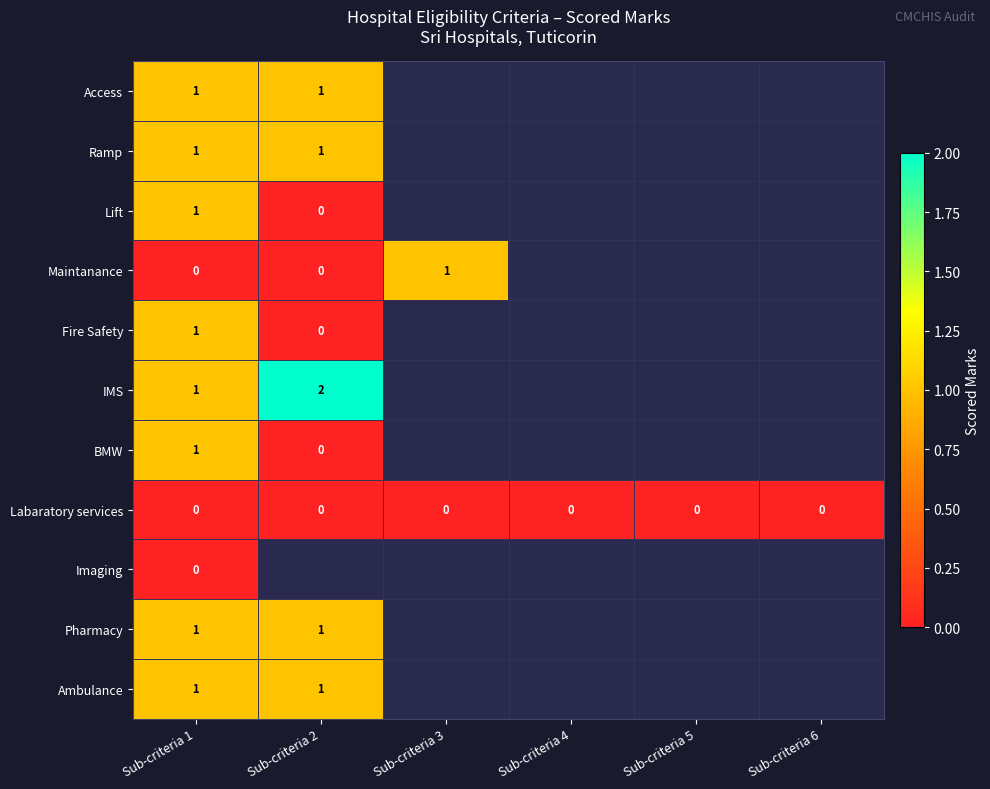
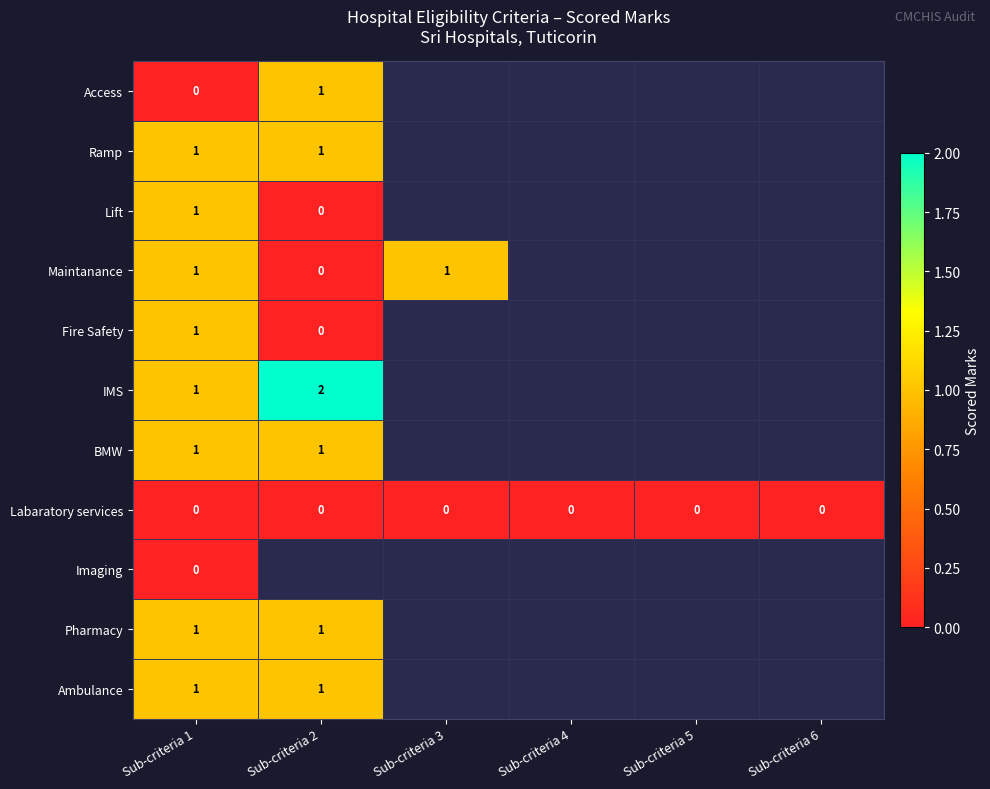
  {
    "Access": {
-     "Sub-criteria 1": 1,
+     "Sub-criteria 1": 0,
      "Sub-criteria 2": 1
    },
    "Ramp": {
      "Sub-criteria 1": 1,
      "Sub-criteria 2": 1
    },
    "Lift": {
      "Sub-criteria 1": 1,
      "Sub-criteria 2": 0
    },
    "Maintanance": {
-     "Sub-criteria 1": 0,
+     "Sub-criteria 1": 1,
      "Sub-criteria 2": 0,
      "Sub-criteria 3": 1
    },
    "Fire Safety": {
      "Sub-criteria 1": 1,
      "Sub-criteria 2": 0
    },
    "IMS": {
      "Sub-criteria 1": 1,
      "Sub-criteria 2": 2
    },
    "BMW": {
      "Sub-criteria 1": 1,
-     "Sub-criteria 2": 0
+     "Sub-criteria 2": 1
    },
    "Labaratory services": {
      "Sub-criteria 1": 0,
      "Sub-criteria 2": 0,
      "Sub-criteria 3": 0,
      "Sub-criteria 4": 0,
      "Sub-criteria 5": 0,
      "Sub-criteria 6": 0
    },
    "Imaging": {
      "Sub-criteria 1": 0
    },
    "Pharmacy": {
      "Sub-criteria 1": 1,
      "Sub-criteria 2": 1
    },
    "Ambulance": {
      "Sub-criteria 1": 1,
      "Sub-criteria 2": 1
    }
  }
